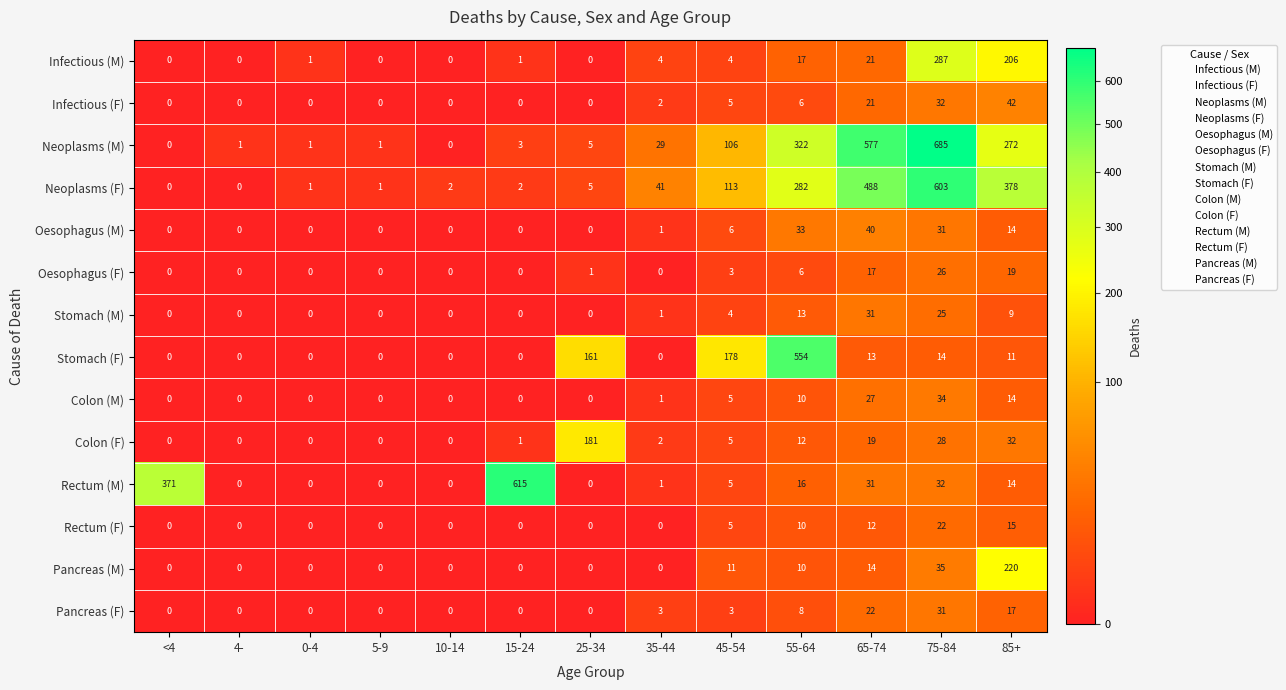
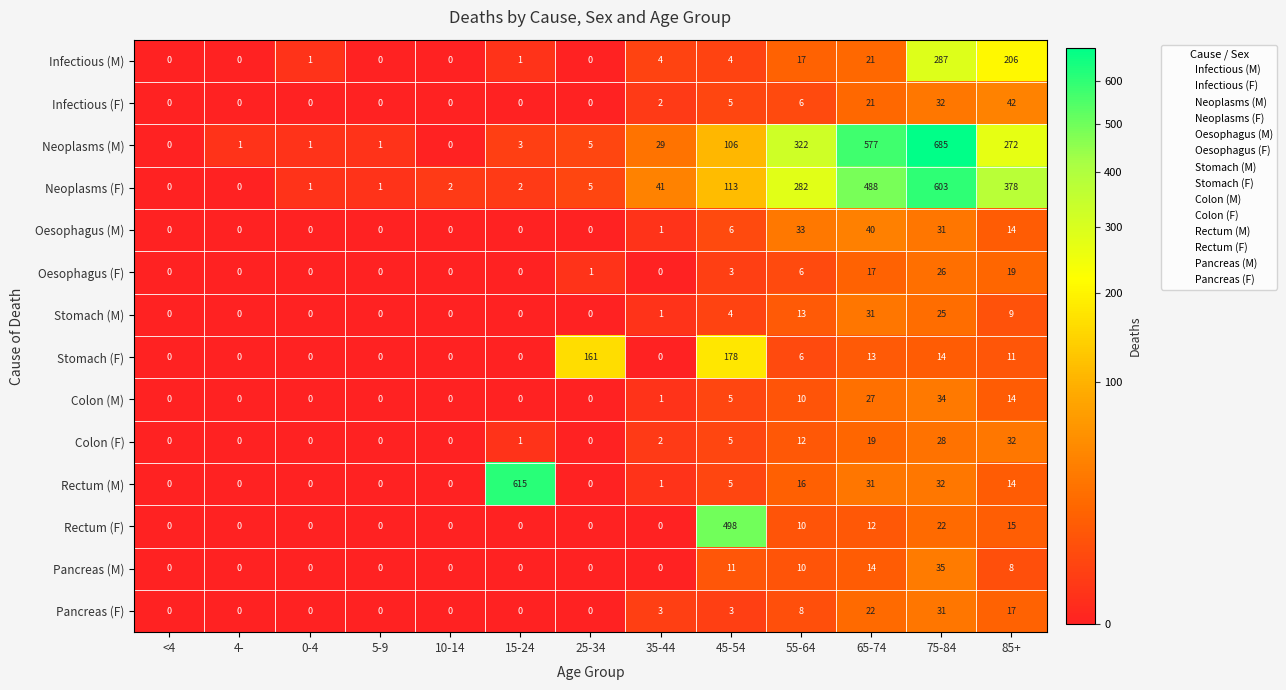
  {
    "Infectious (M)": {
      "<4": 0,
      "4-": 0,
      "0-4": 1,
      "5-9": 0,
      "10-14": 0,
      "15-24": 1,
      "25-34": 0,
      "35-44": 4,
      "45-54": 4,
      "55-64": 17,
      "65-74": 21,
      "75-84": 287,
      "85+": 206
    },
    "Infectious (F)": {
      "<4": 0,
      "4-": 0,
      "0-4": 0,
      "5-9": 0,
      "10-14": 0,
      "15-24": 0,
      "25-34": 0,
      "35-44": 2,
      "45-54": 5,
      "55-64": 6,
      "65-74": 21,
      "75-84": 32,
      "85+": 42
    },
    "Neoplasms (M)": {
      "<4": 0,
      "4-": 1,
      "0-4": 1,
      "5-9": 1,
      "10-14": 0,
      "15-24": 3,
      "25-34": 5,
      "35-44": 29,
      "45-54": 106,
      "55-64": 322,
      "65-74": 577,
      "75-84": 685,
      "85+": 272
    },
    "Neoplasms (F)": {
      "<4": 0,
      "4-": 0,
      "0-4": 1,
      "5-9": 1,
      "10-14": 2,
      "15-24": 2,
      "25-34": 5,
      "35-44": 41,
      "45-54": 113,
      "55-64": 282,
      "65-74": 488,
      "75-84": 603,
      "85+": 378
    },
    "Oesophagus (M)": {
      "<4": 0,
      "4-": 0,
      "0-4": 0,
      "5-9": 0,
      "10-14": 0,
      "15-24": 0,
      "25-34": 0,
      "35-44": 1,
      "45-54": 6,
      "55-64": 33,
      "65-74": 40,
      "75-84": 31,
      "85+": 14
    },
    "Oesophagus (F)": {
      "<4": 0,
      "4-": 0,
      "0-4": 0,
      "5-9": 0,
      "10-14": 0,
      "15-24": 0,
      "25-34": 1,
      "35-44": 0,
      "45-54": 3,
      "55-64": 6,
      "65-74": 17,
      "75-84": 26,
      "85+": 19
    },
    "Stomach (M)": {
      "<4": 0,
      "4-": 0,
      "0-4": 0,
      "5-9": 0,
      "10-14": 0,
      "15-24": 0,
      "25-34": 0,
      "35-44": 1,
      "45-54": 4,
      "55-64": 13,
      "65-74": 31,
      "75-84": 25,
      "85+": 9
    },
    "Stomach (F)": {
      "<4": 0,
      "4-": 0,
      "0-4": 0,
      "5-9": 0,
      "10-14": 0,
      "15-24": 0,
      "25-34": 161,
      "35-44": 0,
      "45-54": 178,
-     "55-64": 554,
+     "55-64": 6,
      "65-74": 13,
      "75-84": 14,
      "85+": 11
    },
    "Colon (M)": {
      "<4": 0,
      "4-": 0,
      "0-4": 0,
      "5-9": 0,
      "10-14": 0,
      "15-24": 0,
      "25-34": 0,
      "35-44": 1,
      "45-54": 5,
      "55-64": 10,
      "65-74": 27,
      "75-84": 34,
      "85+": 14
    },
    "Colon (F)": {
      "<4": 0,
      "4-": 0,
      "0-4": 0,
      "5-9": 0,
      "10-14": 0,
      "15-24": 1,
-     "25-34": 181,
+     "25-34": 0,
      "35-44": 2,
      "45-54": 5,
      "55-64": 12,
      "65-74": 19,
      "75-84": 28,
      "85+": 32
    },
    "Rectum (M)": {
-     "<4": 371,
+     "<4": 0,
      "4-": 0,
      "0-4": 0,
      "5-9": 0,
      "10-14": 0,
      "15-24": 615,
      "25-34": 0,
      "35-44": 1,
      "45-54": 5,
      "55-64": 16,
      "65-74": 31,
      "75-84": 32,
      "85+": 14
    },
    "Rectum (F)": {
      "<4": 0,
      "4-": 0,
      "0-4": 0,
      "5-9": 0,
      "10-14": 0,
      "15-24": 0,
      "25-34": 0,
      "35-44": 0,
-     "45-54": 5,
+     "45-54": 498,
      "55-64": 10,
      "65-74": 12,
      "75-84": 22,
      "85+": 15
    },
    "Pancreas (M)": {
      "<4": 0,
      "4-": 0,
      "0-4": 0,
      "5-9": 0,
      "10-14": 0,
      "15-24": 0,
      "25-34": 0,
      "35-44": 0,
      "45-54": 11,
      "55-64": 10,
      "65-74": 14,
      "75-84": 35,
-     "85+": 220
+     "85+": 8
    },
    "Pancreas (F)": {
      "<4": 0,
      "4-": 0,
      "0-4": 0,
      "5-9": 0,
      "10-14": 0,
      "15-24": 0,
      "25-34": 0,
      "35-44": 3,
      "45-54": 3,
      "55-64": 8,
      "65-74": 22,
      "75-84": 31,
      "85+": 17
    }
  }
